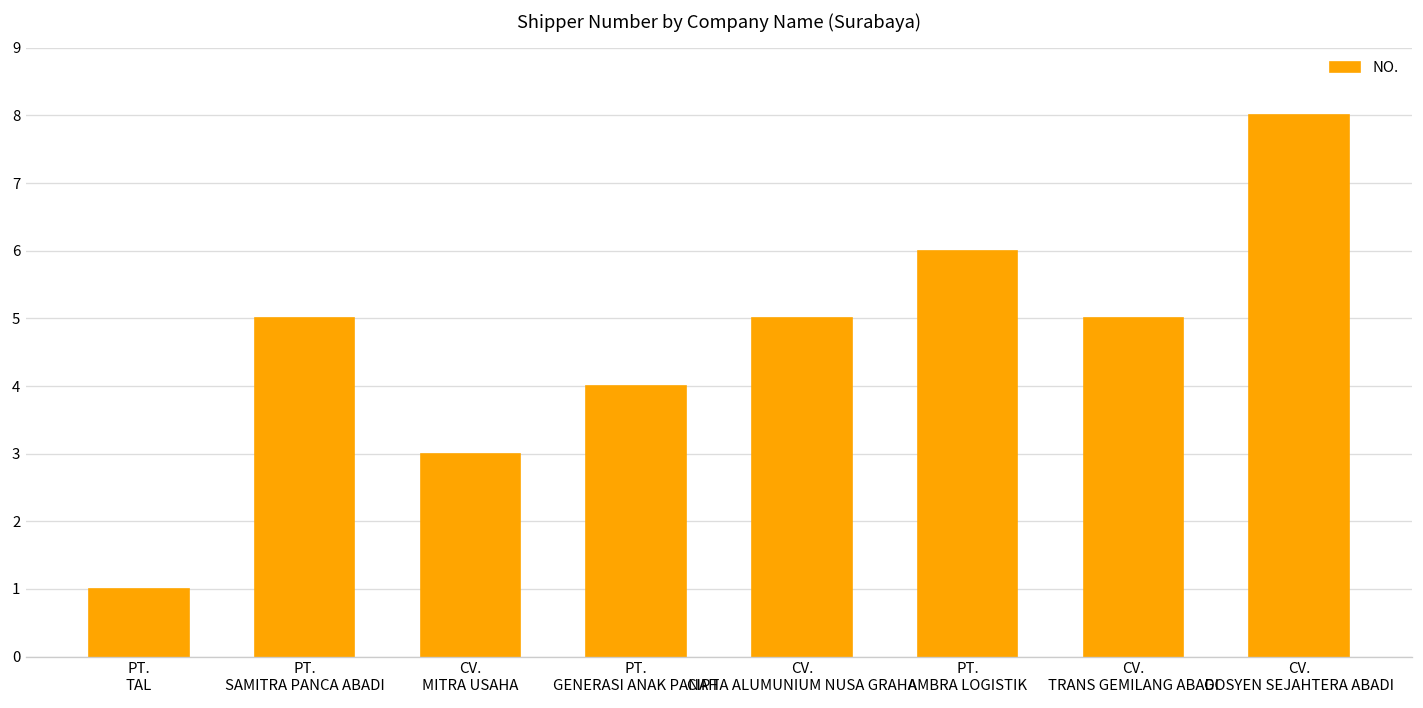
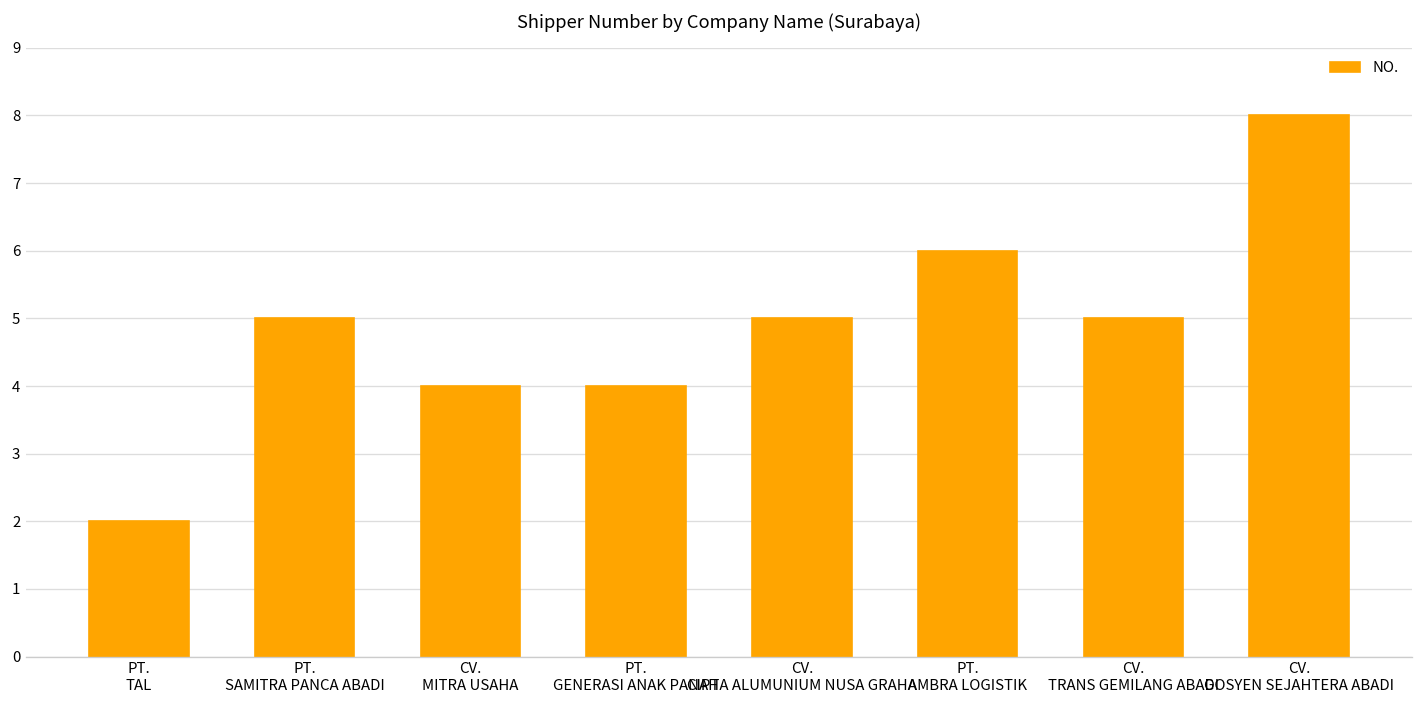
  {
-   "PT. TAL": 1,
+   "PT. TAL": 2,
    "PT. SAMITRA PANCA ABADI": 5,
-   "CV. MITRA USAHA": 3,
+   "CV. MITRA USAHA": 4,
    "CV. CIPTA ALUMUNIUM NUSA GRAHA": 5,
    "PT. AMBRA LOGISTIK": 6,
    "CV. TRANS GEMILANG ABADI": 5,
    "CV. GOSYEN SEJAHTERA ABADI": 8
  }
